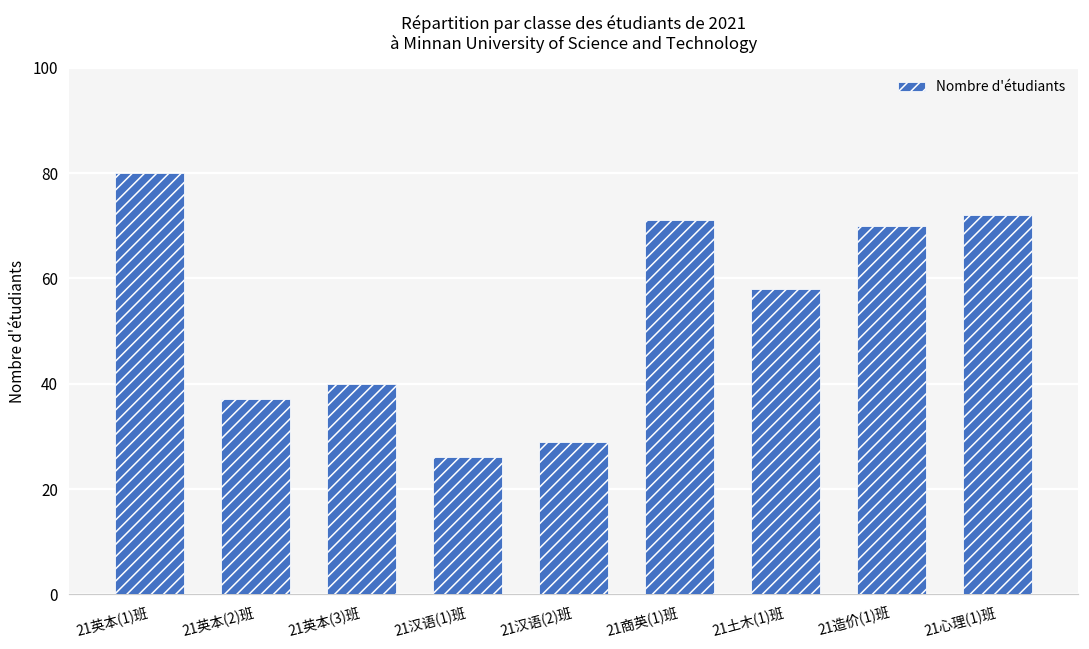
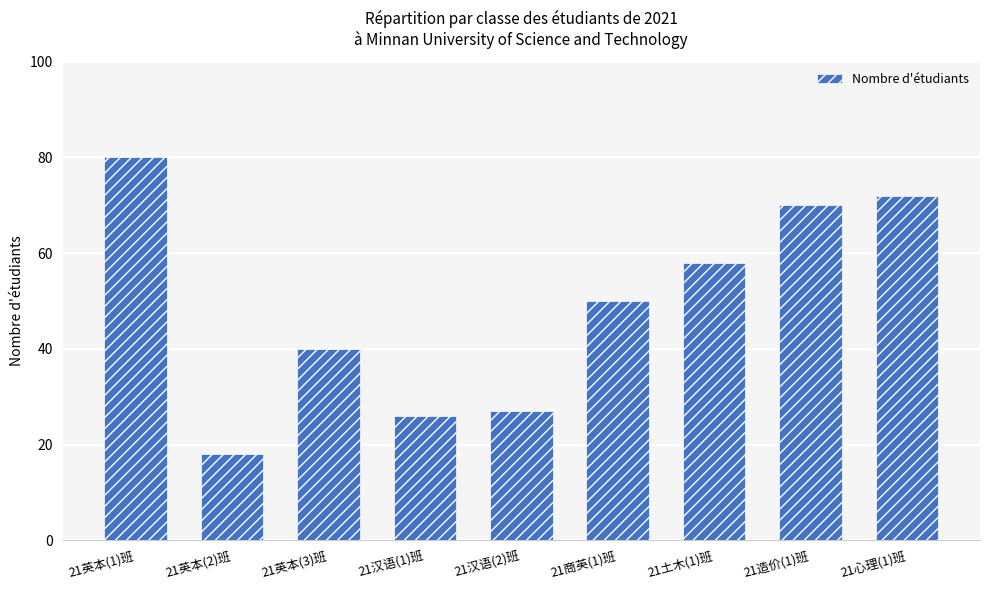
  {
    "21英本(1)班": 80,
-   "21英本(2)班": 37,
+   "21英本(2)班": 18,
    "21英本(3)班": 40,
    "21汉语(1)班": 26,
-   "21汉语(2)班": 29,
-   "21商英(1)班": 71,
+   "21汉语(2)班": 27,
+   "21商英(1)班": 50,
    "21土木(1)班": 58,
    "21造价(1)班": 70,
    "21心理(1)班": 72
  }
